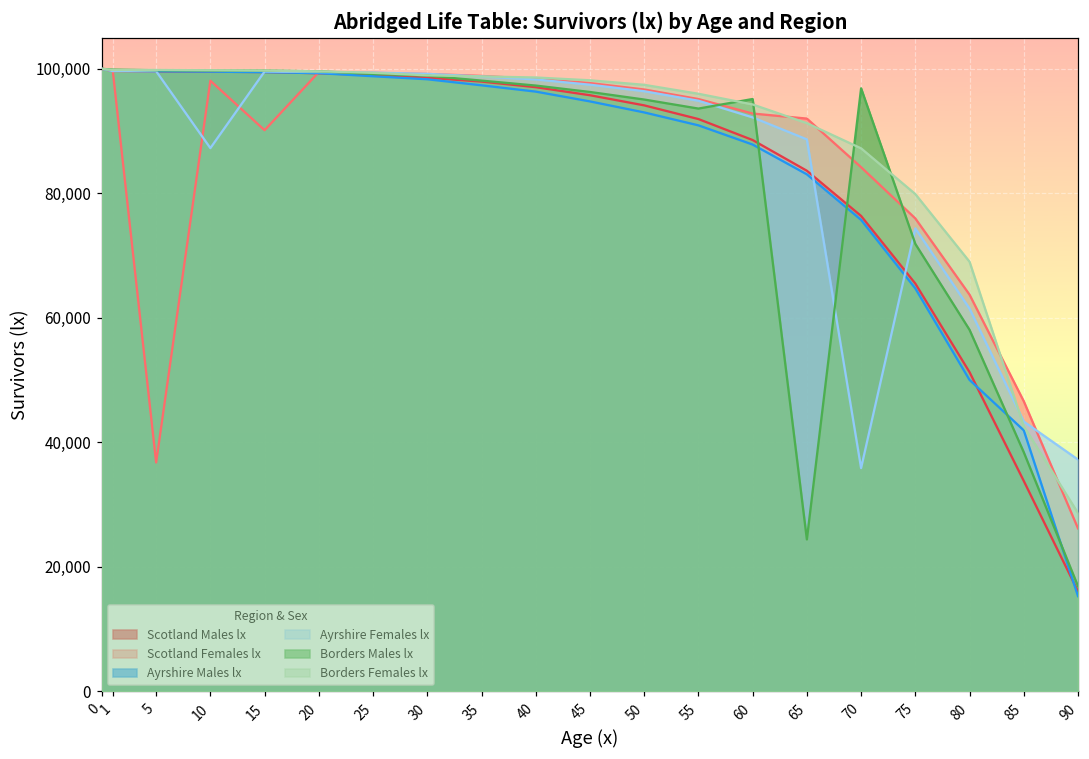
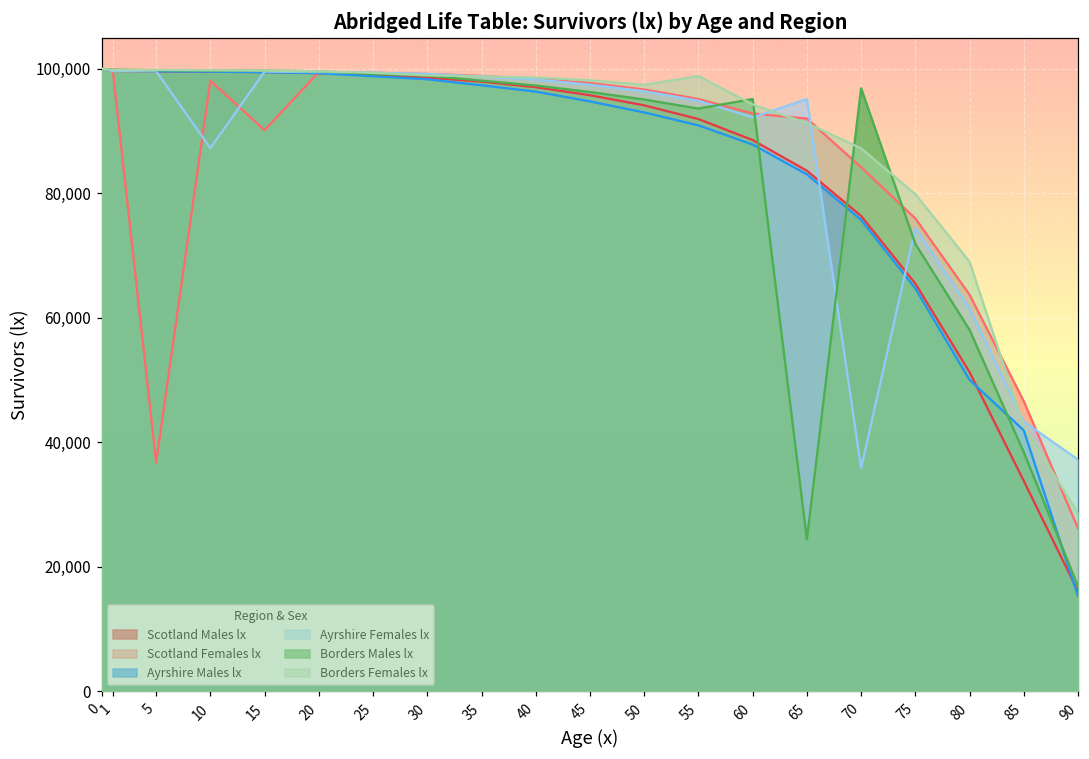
  {
    "Scotland Males lx": {
      "45": "96,000",
      "50": "94,000",
      "55": "92,000",
      "60": "89,000",
      "65": "84,000",
      "70": "76,000",
      "75": "66,000",
      "80": "51,000",
      "85": "34,000",
      "90": "16,000"
    },
    "Scotland Females lx": {
      "5": "37,000",
      "10": "98,000",
      "15": "90,000",
      "60": "93,000",
      "65": "92,000",
      "70": "84,000",
      "75": "76,000",
      "80": "64,000",
      "85": "47,000",
      "90": "26,000"
    },
    "Ayrshire Males lx": {
      "35": "97,000",
      "40": "96,000",
      "45": "95,000",
      "50": "93,000",
      "55": "91,000",
      "60": "88,000",
      "65": "83,000",
      "70": "76,000",
      "75": "65,000",
      "80": "50,000",
      "85": "42,000",
      "90": "15,000"
    },
    "Ayrshire Females lx": {
      "10": "87,000",
      "60": "92,000",
-     "65": "89,000",
+     "65": "95,000",
      "70": "36,000",
      "75": "74,000",
      "80": "61,000",
      "85": "43,000",
      "90": "37,000"
    },
    "Borders Males lx": {
      "45": "96,000",
      "50": "95,000",
      "55": "94,000",
      "60": "95,000",
      "65": "24,000",
      "70": "97,000",
      "75": "72,000",
      "80": "58,000",
      "85": "38,000",
      "90": "17,000"
    },
    "Borders Females lx": {
      "50": "97,000",
-     "55": "96,000",
+     "55": "99,000",
      "60": "94,000",
      "65": "91,000",
      "70": "87,000",
      "75": "80,000",
      "80": "69,000",
      "85": "43,000",
      "90": "29,000"
    }
  }
